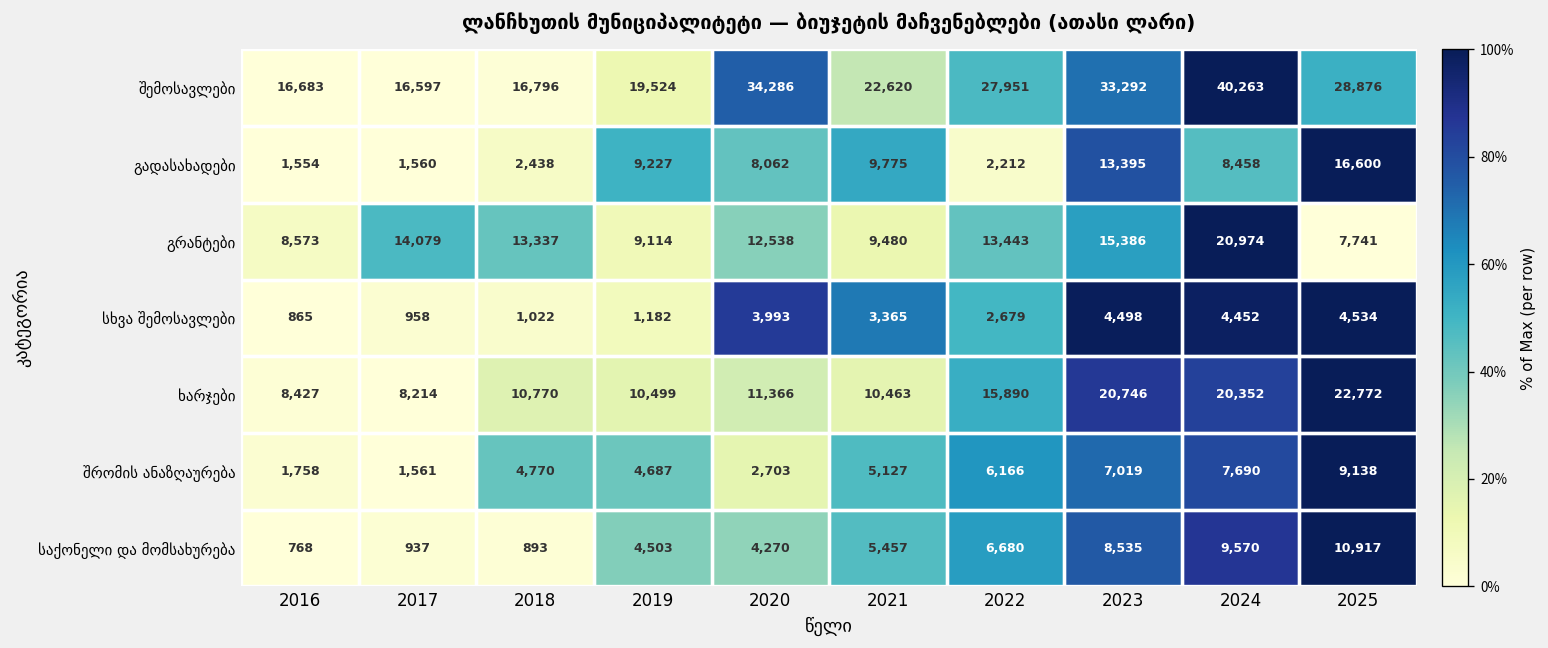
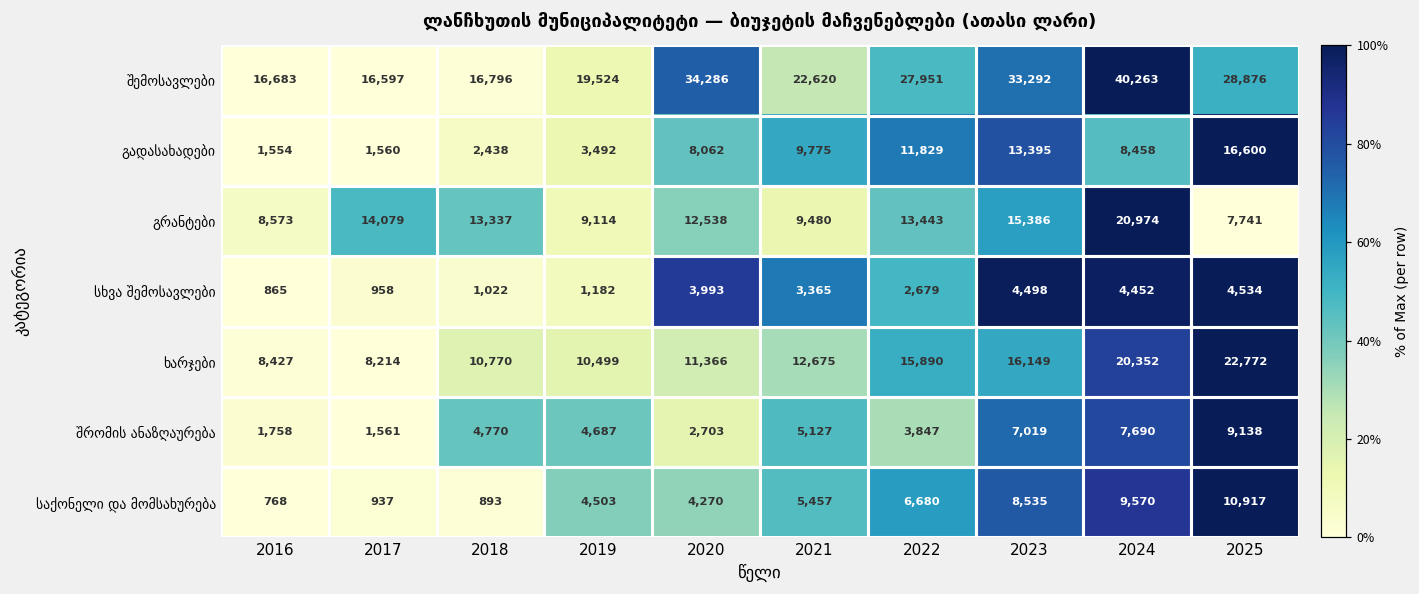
  {
    "შემოსავლები": {
      "2016": "16,683",
      "2017": "16,597",
      "2018": "16,796",
      "2019": "19,524",
      "2020": "34,286",
      "2021": "22,620",
      "2022": "27,951",
      "2023": "33,292",
      "2024": "40,263",
      "2025": "28,876"
    },
    "გადასახადები": {
      "2016": "1,554",
      "2017": "1,560",
      "2018": "2,438",
-     "2019": "9,227",
+     "2019": "3,492",
      "2020": "8,062",
      "2021": "9,775",
-     "2022": "2,212",
+     "2022": "11,829",
      "2023": "13,395",
      "2024": "8,458",
      "2025": "16,600"
    },
    "გრანტები": {
      "2016": "8,573",
      "2017": "14,079",
      "2018": "13,337",
      "2019": "9,114",
      "2020": "12,538",
      "2021": "9,480",
      "2022": "13,443",
      "2023": "15,386",
      "2024": "20,974",
      "2025": "7,741"
    },
    "სხვა შემოსავლები": {
      "2016": "865",
      "2017": "958",
      "2018": "1,022",
      "2019": "1,182",
      "2020": "3,993",
      "2021": "3,365",
      "2022": "2,679",
      "2023": "4,498",
      "2024": "4,452",
      "2025": "4,534"
    },
    "ხარჯები": {
      "2016": "8,427",
      "2017": "8,214",
      "2018": "10,770",
      "2019": "10,499",
      "2020": "11,366",
-     "2021": "10,463",
+     "2021": "12,675",
      "2022": "15,890",
-     "2023": "20,746",
+     "2023": "16,149",
      "2024": "20,352",
      "2025": "22,772"
    },
    "შრომის ანაზღაურება": {
      "2016": "1,758",
      "2017": "1,561",
      "2018": "4,770",
      "2019": "4,687",
      "2020": "2,703",
      "2021": "5,127",
-     "2022": "6,166",
+     "2022": "3,847",
      "2023": "7,019",
      "2024": "7,690",
      "2025": "9,138"
    },
    "საქონელი და მომსახურება": {
      "2016": "768",
      "2017": "937",
      "2018": "893",
      "2019": "4,503",
      "2020": "4,270",
      "2021": "5,457",
      "2022": "6,680",
      "2023": "8,535",
      "2024": "9,570",
      "2025": "10,917"
    }
  }
